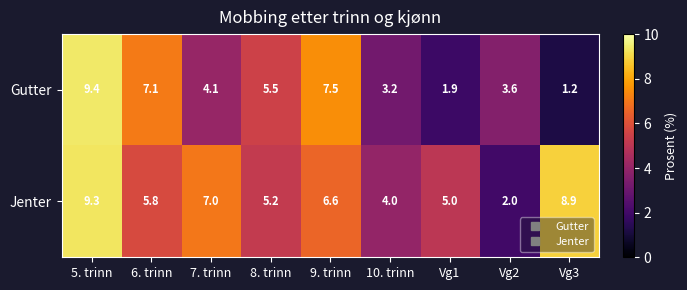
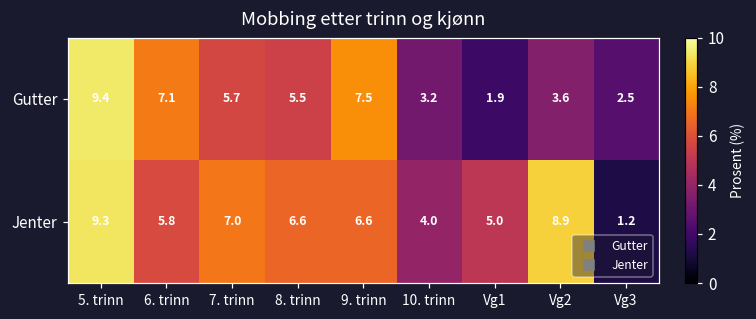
  {
    "Gutter": {
      "5. trinn": 9.4,
      "6. trinn": 7.1,
-     "7. trinn": 4.1,
+     "7. trinn": 5.7,
      "8. trinn": 5.5,
      "9. trinn": 7.5,
      "10. trinn": 3.2,
      "Vg1": 1.9,
      "Vg2": 3.6,
-     "Vg3": 1.2
+     "Vg3": 2.5
    },
    "Jenter": {
      "5. trinn": 9.3,
      "6. trinn": 5.8,
      "7. trinn": 7.0,
-     "8. trinn": 5.2,
+     "8. trinn": 6.6,
      "9. trinn": 6.6,
      "10. trinn": 4.0,
      "Vg1": 5.0,
-     "Vg2": 2.0,
-     "Vg3": 8.9
+     "Vg2": 8.9,
+     "Vg3": 1.2
    }
  }
